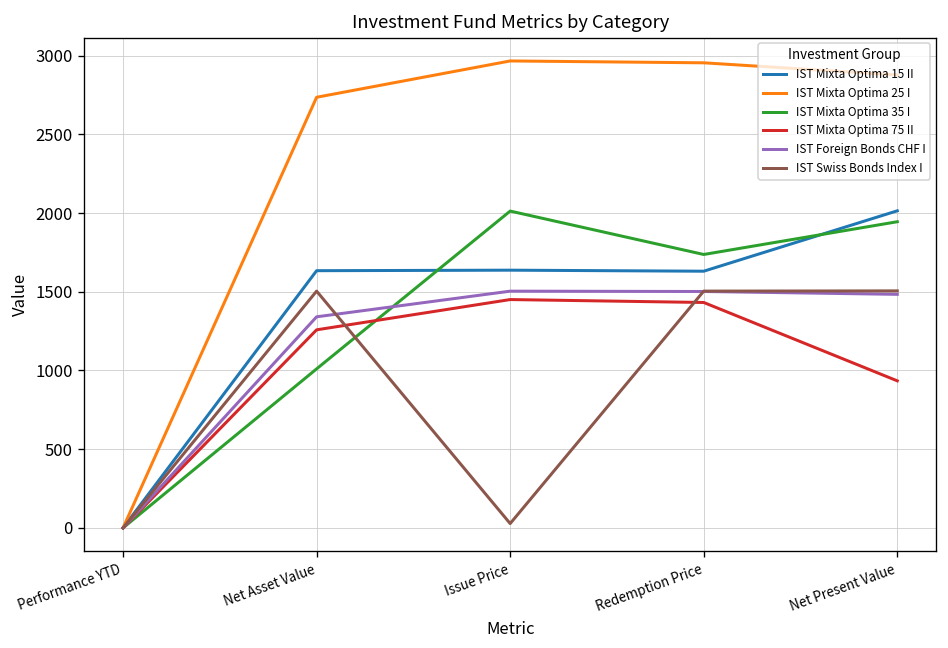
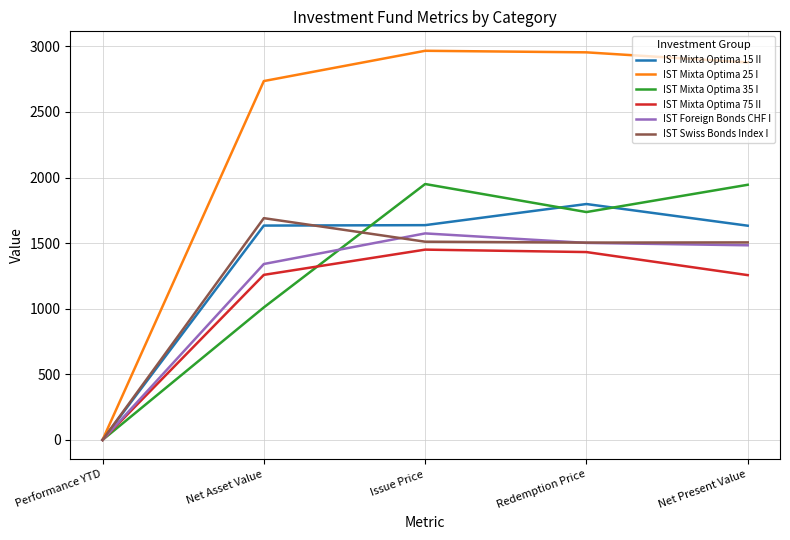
  {
    "IST Mixta Optima 15 II": {
      "Net Asset Value": 1630,
      "Issue Price": 1640,
-     "Redemption Price": 1630,
-     "Net Present Value": 2010
+     "Redemption Price": 1800,
+     "Net Present Value": 1630
    },
    "IST Mixta Optima 25 I": {
      "Net Asset Value": 2740,
      "Issue Price": 2970,
      "Redemption Price": 2950
    },
    "IST Mixta Optima 35 I": {
      "Net Asset Value": 1010,
-     "Issue Price": 2010,
+     "Issue Price": 1950,
      "Redemption Price": 1740,
      "Net Present Value": 1940
    },
    "IST Mixta Optima 75 II": {
      "Net Asset Value": 1260,
      "Issue Price": 1450,
      "Redemption Price": 1430,
-     "Net Present Value": 930
+     "Net Present Value": 1260
    },
    "IST Foreign Bonds CHF I": {
      "Net Asset Value": 1340,
-     "Issue Price": 1500,
+     "Issue Price": 1570,
      "Net Present Value": 1480
    },
    "IST Swiss Bonds Index I": {
-     "Net Asset Value": 1500,
-     "Issue Price": 30,
+     "Net Asset Value": 1690,
+     "Issue Price": 1510,
      "Net Present Value": 1510
    }
  }
